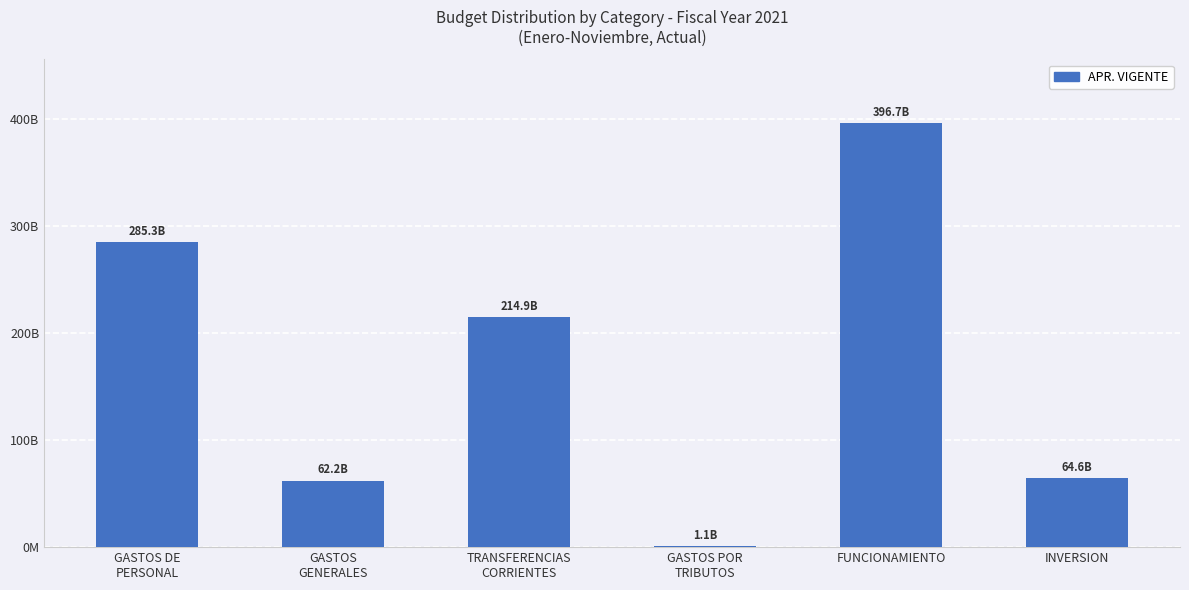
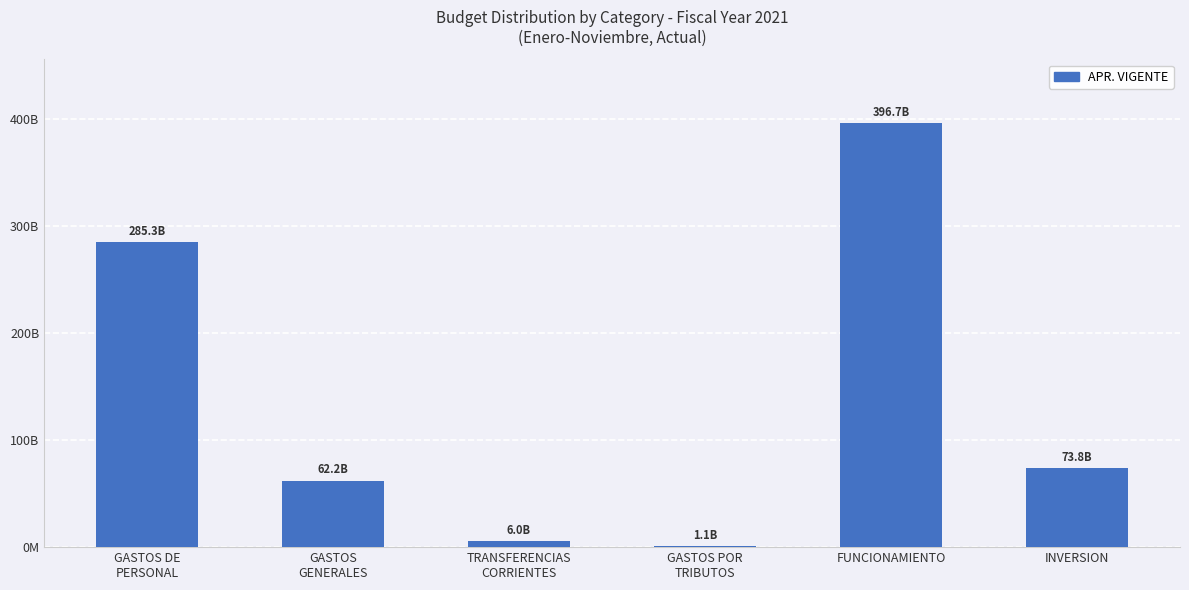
  {
    "GASTOS DE PERSONAL": "285.3B",
    "GASTOS GENERALES": "62.2B",
-   "TRANSFERENCIAS CORRIENTES": "214.9B",
+   "TRANSFERENCIAS CORRIENTES": "6.0B",
    "GASTOS POR TRIBUTOS": "1.1B",
    "FUNCIONAMIENTO": "396.7B",
-   "INVERSION": "64.6B"
+   "INVERSION": "73.8B"
  }
